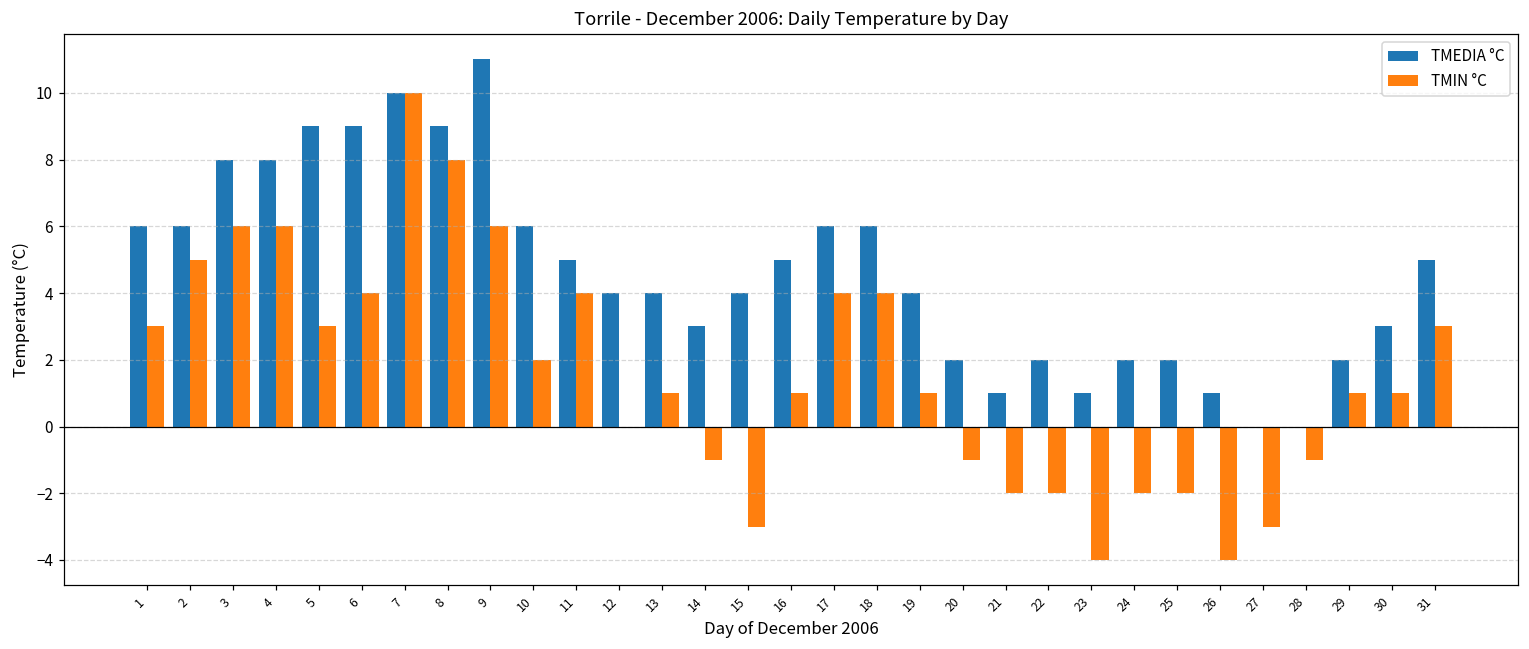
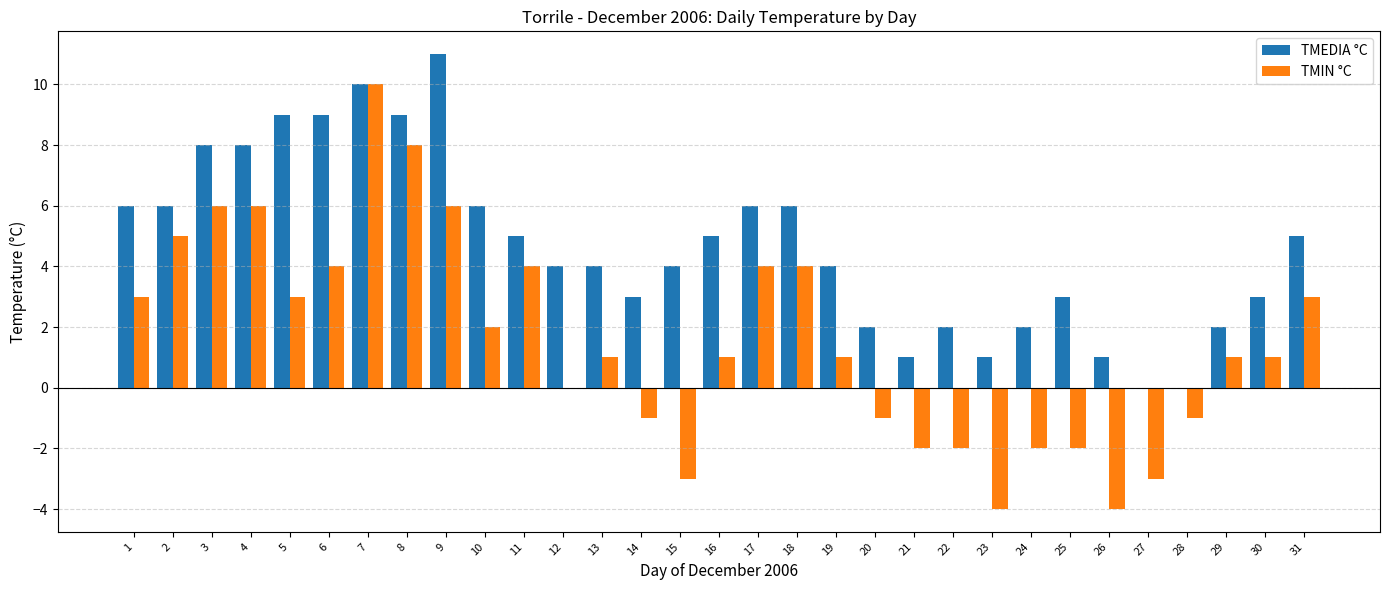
  {
    "TMEDIA °C": {
      "1": 6,
      "2": 6,
      "3": 8,
      "4": 8,
      "5": 9,
      "6": 9,
      "7": 10,
      "8": 9,
      "9": 11,
      "10": 6,
      "11": 5,
      "12": 4,
      "13": 4,
      "14": 3,
      "15": 4,
      "16": 5,
      "17": 6,
      "18": 6,
      "19": 4,
      "20": 2,
      "21": 1,
      "22": 2,
      "23": 1,
      "24": 2,
-     "25": 2,
+     "25": 3,
      "26": 1,
      "27": 0,
      "28": 0,
      "29": 2,
      "30": 3,
      "31": 5
    },
    "TMIN °C": {
      "1": 3,
      "2": 5,
      "3": 6,
      "4": 6,
      "5": 3,
      "6": 4,
      "7": 10,
      "8": 8,
      "9": 6,
      "10": 2,
      "11": 4,
      "12": 0,
      "13": 1,
      "14": -1,
      "15": -3,
      "16": 1,
      "17": 4,
      "18": 4,
      "19": 1,
      "20": -1,
      "21": -2,
      "22": -2,
      "23": -4,
      "24": -2,
      "25": -2,
      "26": -4,
      "27": -3,
      "28": -1,
      "29": 1,
      "30": 1,
      "31": 3
    }
  }
